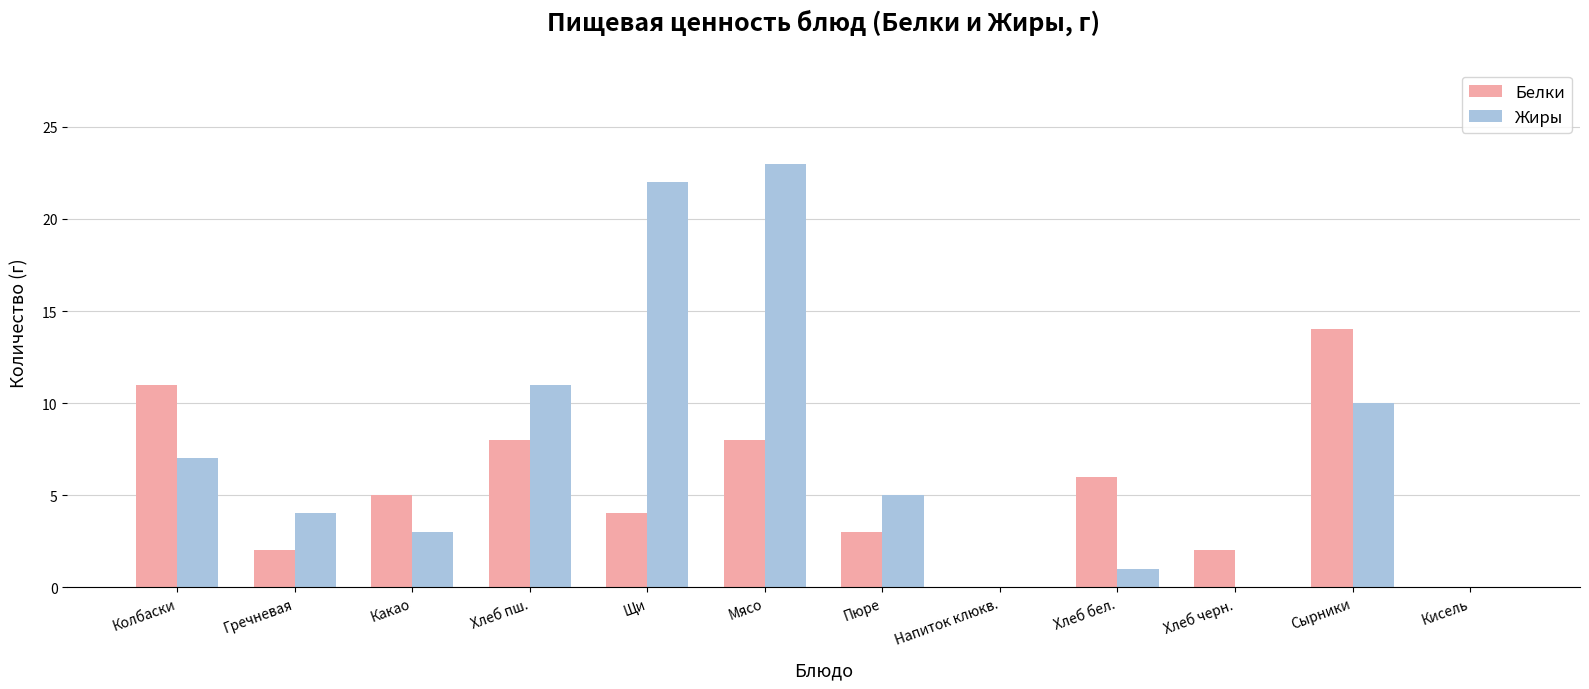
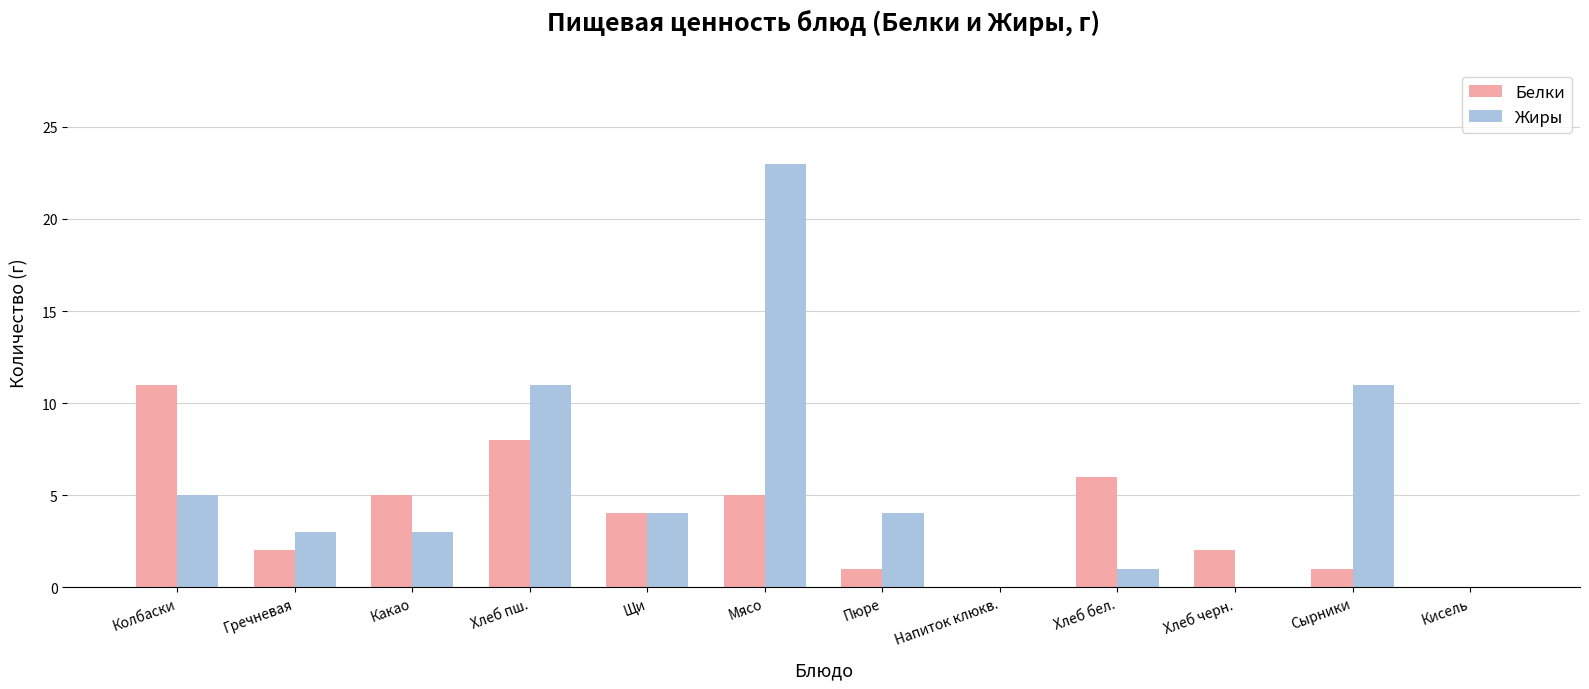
  {
    "Белки": {
      "Колбаски": 11,
      "Гречневая": 2,
      "Какао": 5,
      "Хлеб пш.": 8,
      "Щи": 4,
-     "Мясо": 8,
-     "Пюре": 3,
+     "Мясо": 5,
+     "Пюре": 1,
      "Напиток клюкв.": 0,
      "Хлеб бел.": 6,
      "Хлеб черн.": 2,
-     "Сырники": 14,
+     "Сырники": 1,
      "Кисель": 0
    },
    "Жиры": {
-     "Колбаски": 7,
-     "Гречневая": 4,
+     "Колбаски": 5,
+     "Гречневая": 3,
      "Какао": 3,
      "Хлеб пш.": 11,
-     "Щи": 22,
+     "Щи": 4,
      "Мясо": 23,
-     "Пюре": 5,
+     "Пюре": 4,
      "Напиток клюкв.": 0,
      "Хлеб бел.": 1,
      "Хлеб черн.": 0,
-     "Сырники": 10,
+     "Сырники": 11,
      "Кисель": 0
    }
  }
